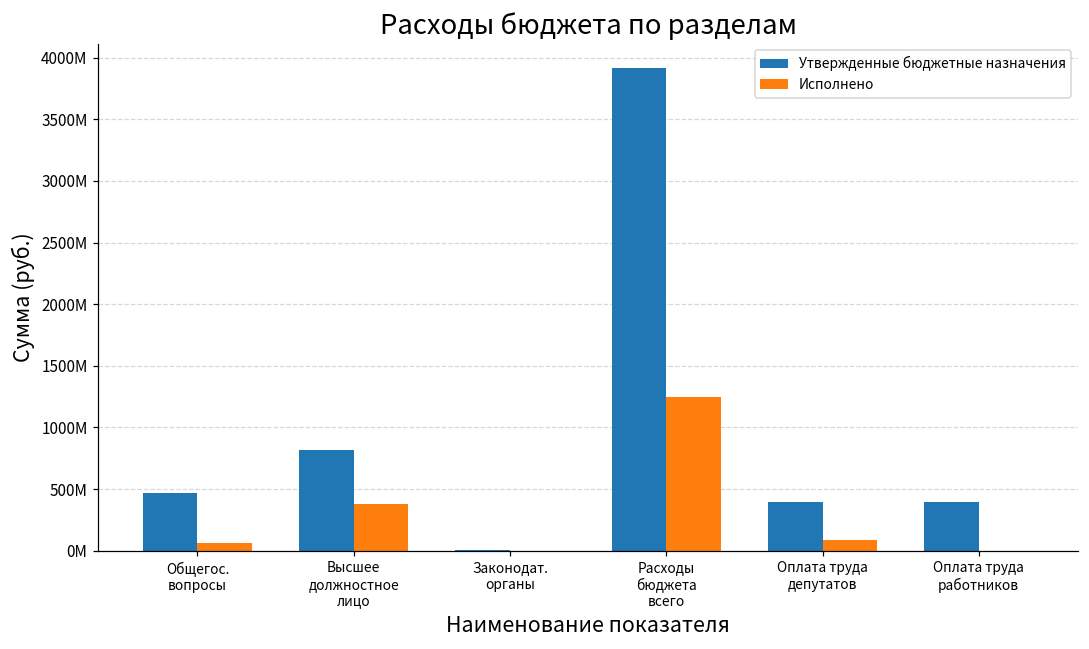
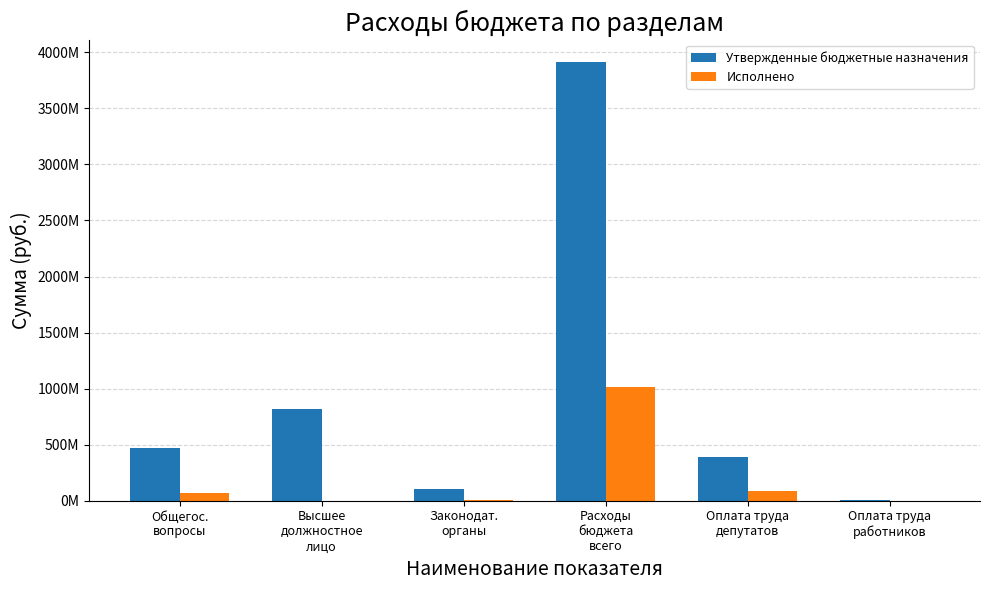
  {
    "Утвержденные бюджетные назначения": {
      "Общегос. вопросы": 470000000,
      "Высшее должностное лицо": 820000000,
-     "Законодат. органы": 10000000,
+     "Законодат. органы": 110000000,
      "Расходы бюджета всего": 3920000000,
      "Оплата труда депутатов": 390000000,
-     "Оплата труда работников": 390000000
+     "Оплата труда работников": 10000000
    },
    "Исполнено": {
      "Общегос. вопросы": 70000000,
-     "Высшее должностное лицо": 380000000,
-     "Расходы бюджета всего": 1250000000,
+     "Высшее должностное лицо": 0,
+     "Расходы бюджета всего": 1020000000,
      "Оплата труда депутатов": 90000000
    }
  }
